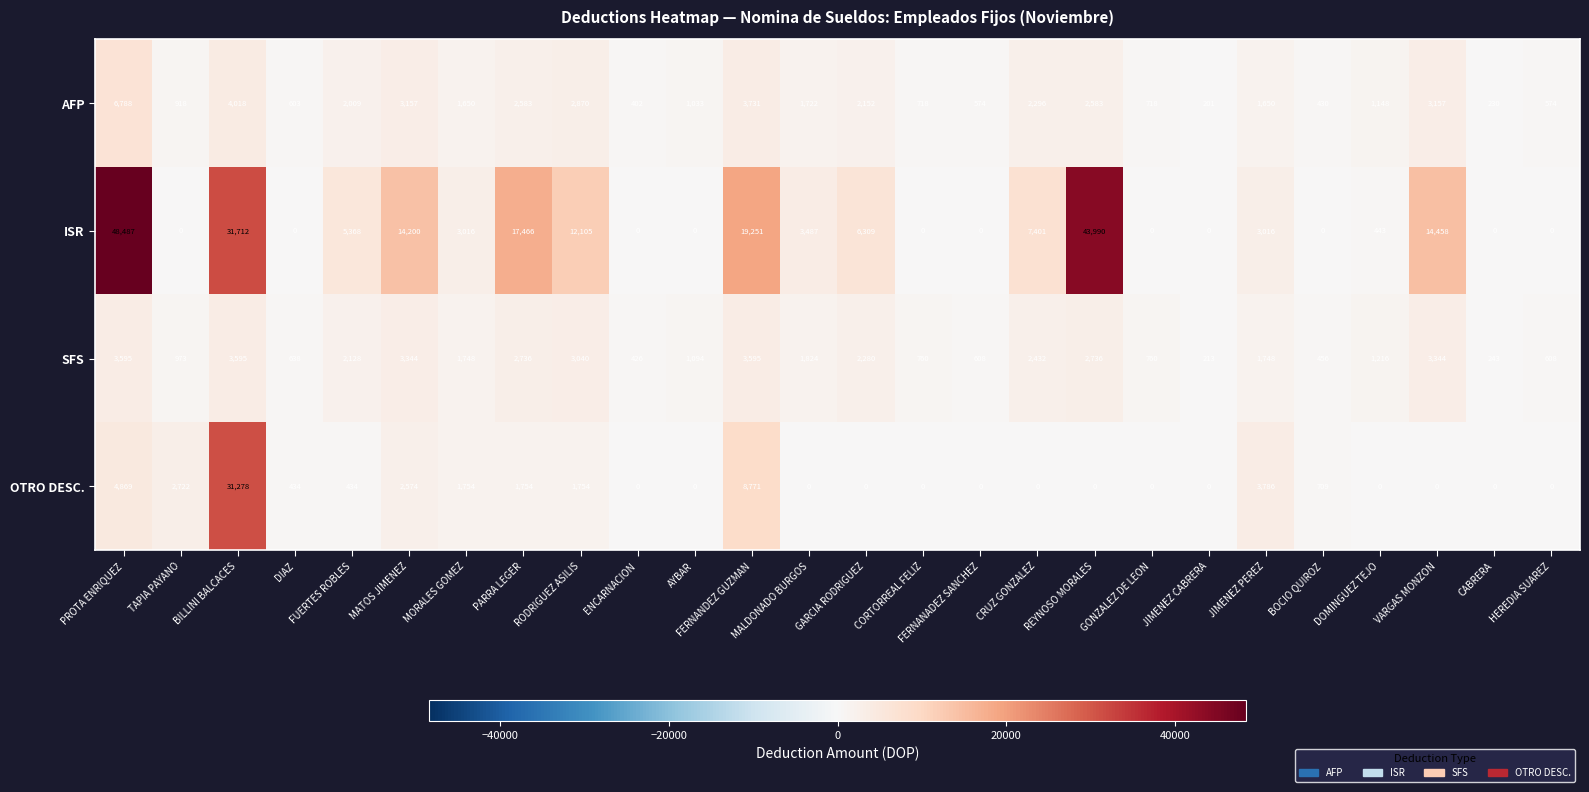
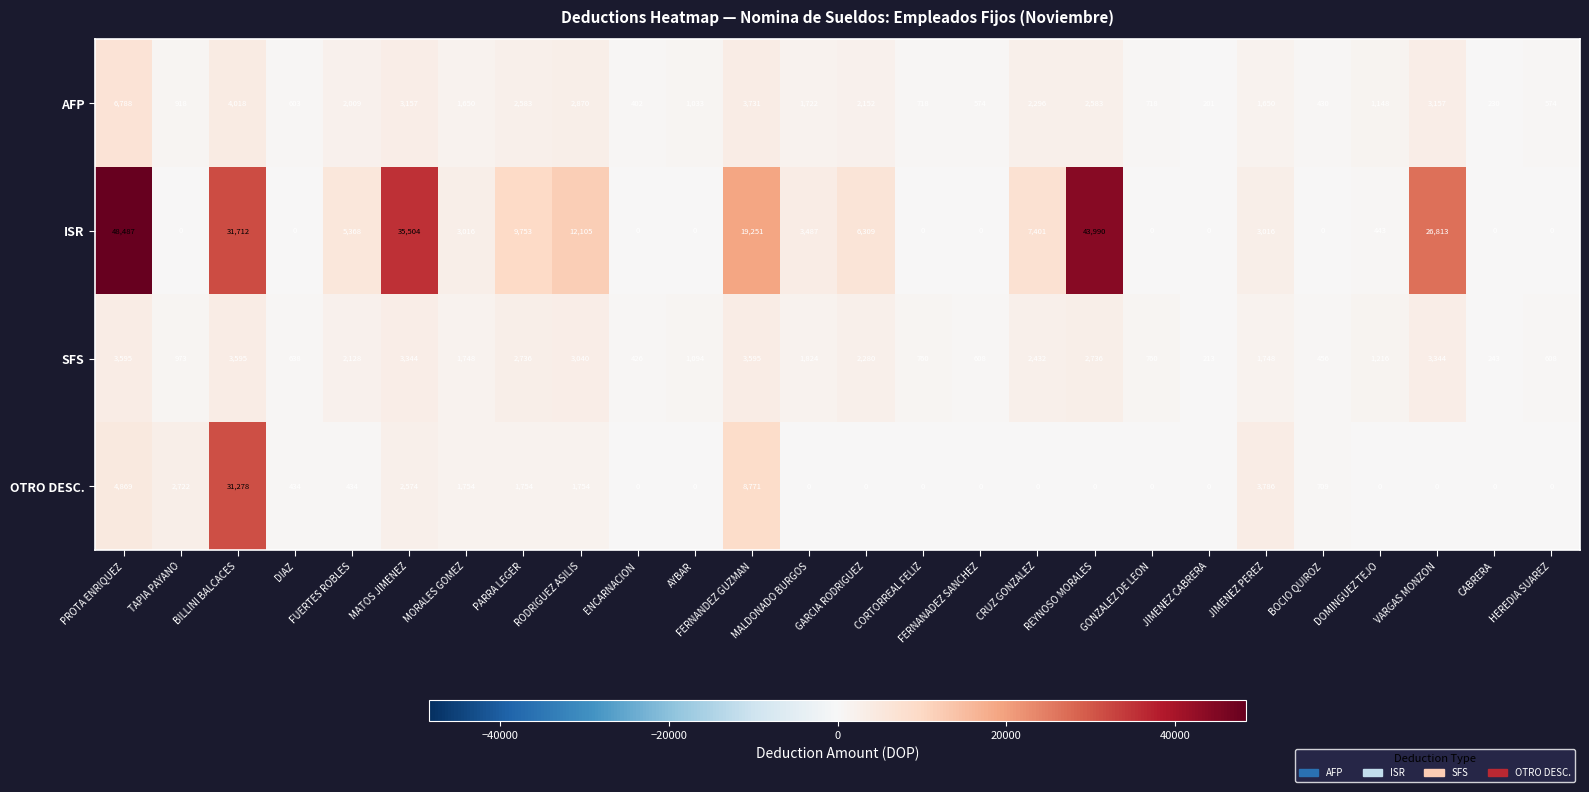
  {
    "ISR": {
      "PROTA ENRIQUEZ": "48,487",
      "BILLINI BALCACES": "31,712",
-     "MATOS JIMENEZ": "14,200",
-     "PARRA LEGER": "17,466",
+     "MATOS JIMENEZ": "35,504",
+     "PARRA LEGER": "9,753",
      "RODRIGUEZ ASILIS": "12,105",
      "FERNANDEZ GUZMAN": "19,251",
      "REYNOSO MORALES": "43,990",
-     "VARGAS MONZON": "14,458"
+     "VARGAS MONZON": "26,813"
    },
    "OTRO DESC.": {
      "BILLINI BALCACES": "31,278",
      "FERNANDEZ GUZMAN": "8,771"
    }
  }
